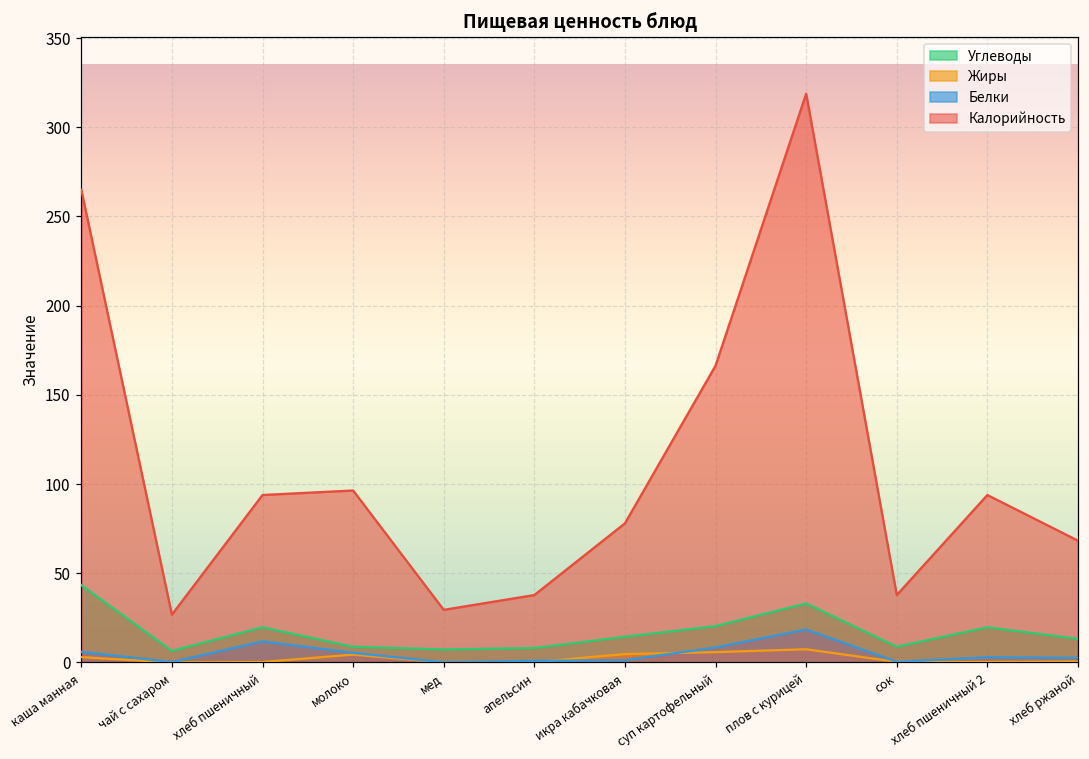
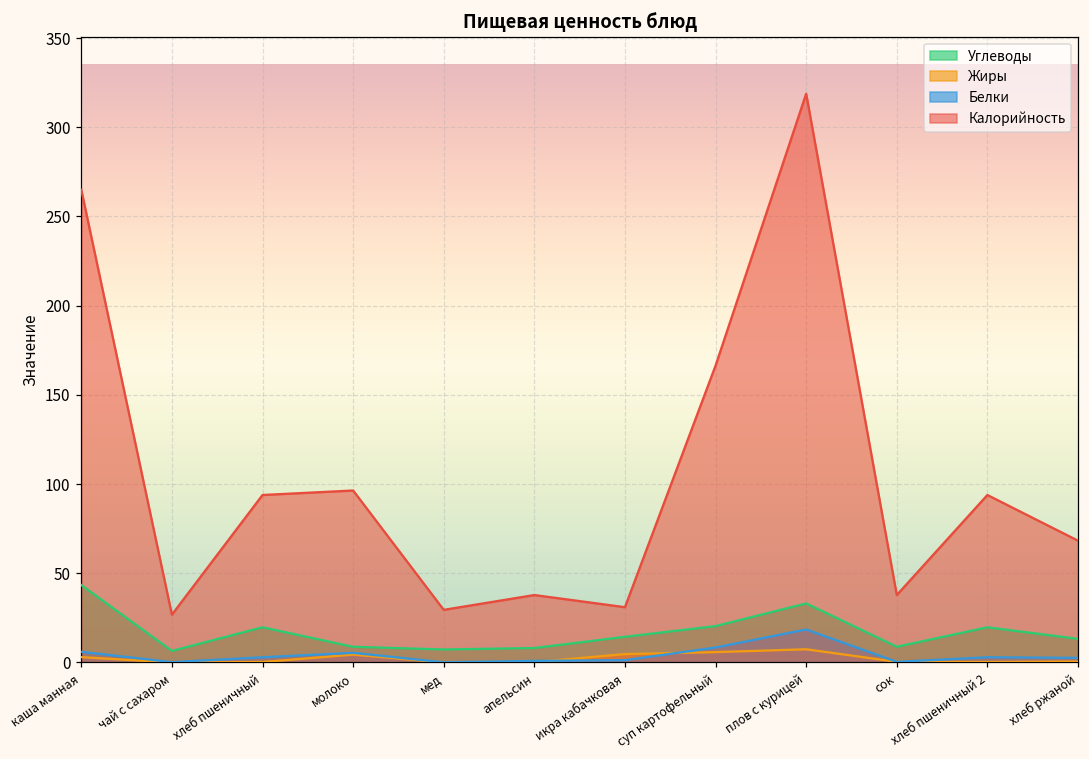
  {
    "Углеводы": {
      "каша манная": 43,
      "чай с сахаром": 7,
      "хлеб пшеничный": 20,
      "молоко": 9,
      "мед": 7,
      "апельсин": 8,
      "икра кабачковая": 14,
      "суп картофельный": 20,
      "плов с курицей": 33,
      "сок": 9,
      "хлеб пшеничный 2": 20,
      "хлеб ржаной": 13
    },
    "Жиры": {
      "каша манная": 3,
      "хлеб пшеничный": 0,
      "икра кабачковая": 5,
      "суп картофельный": 6,
      "плов с курицей": 7,
      "хлеб пшеничный 2": 0,
      "хлеб ржаной": 1
    },
    "Белки": {
      "каша манная": 6,
-     "хлеб пшеничный": 12,
+     "хлеб пшеничный": 3,
      "икра кабачковая": 1,
      "суп картофельный": 8,
      "плов с курицей": 19,
      "хлеб пшеничный 2": 3,
      "хлеб ржаной": 3
    },
    "Калорийность": {
      "каша манная": 265,
      "чай с сахаром": 27,
      "хлеб пшеничный": 94,
      "молоко": 96,
      "мед": 30,
      "апельсин": 38,
-     "икра кабачковая": 78,
+     "икра кабачковая": 31,
      "суп картофельный": 166,
      "плов с курицей": 319,
      "сок": 38,
      "хлеб пшеничный 2": 94,
      "хлеб ржаной": 68
    }
  }
